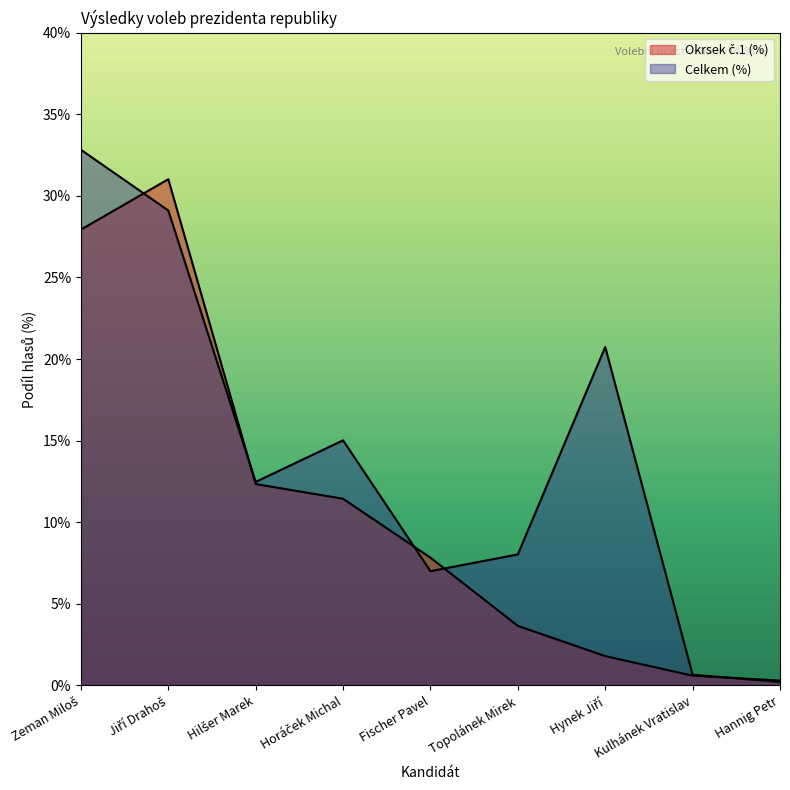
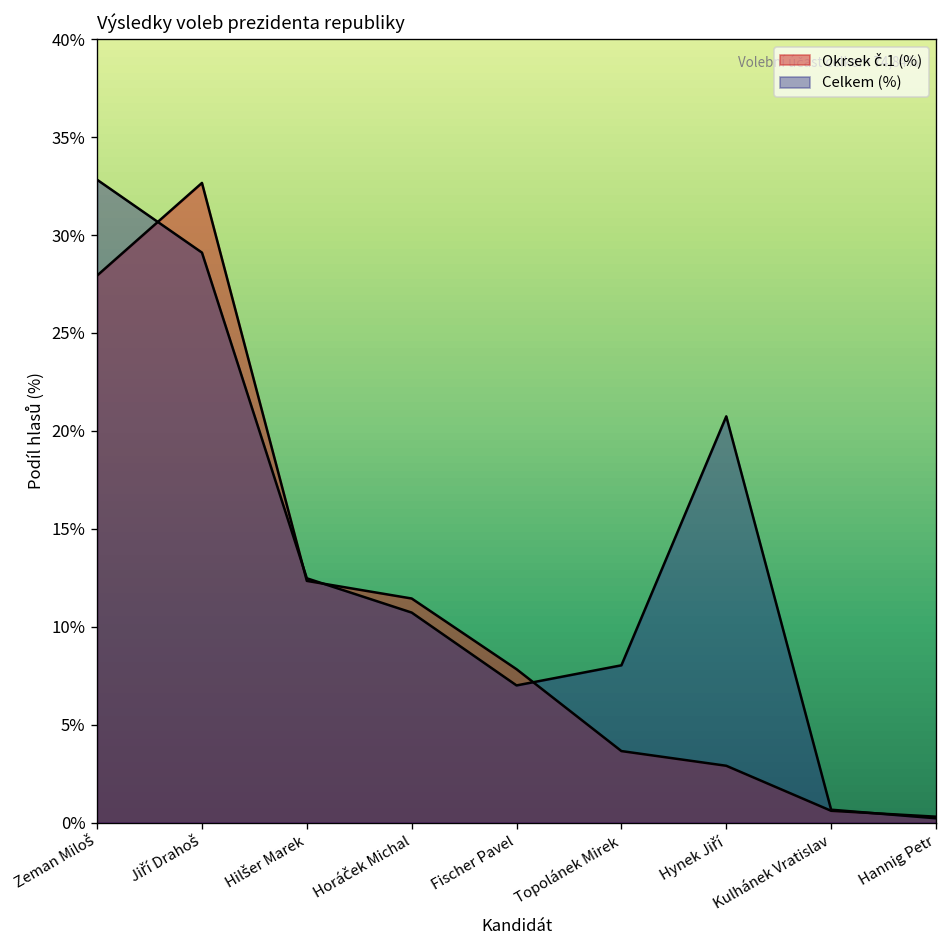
  {
    "Okrsek č.1 (%)": {
      "Zeman Miloš": "27.9%",
-     "Jiří Drahoš": "31.0%",
+     "Jiří Drahoš": "32.7%",
      "Horáček Michal": "11.4%",
      "Fischer Pavel": "7.8%",
      "Topolánek Mirek": "3.7%",
-     "Hynek Jiří": "1.8%"
+     "Hynek Jiří": "2.9%"
    },
    "Celkem (%)": {
      "Zeman Miloš": "32.8%",
      "Jiří Drahoš": "29.1%",
-     "Horáček Michal": "15.0%",
+     "Horáček Michal": "10.7%",
      "Fischer Pavel": "7.0%",
      "Topolánek Mirek": "8.0%",
      "Hynek Jiří": "20.7%"
    }
  }
